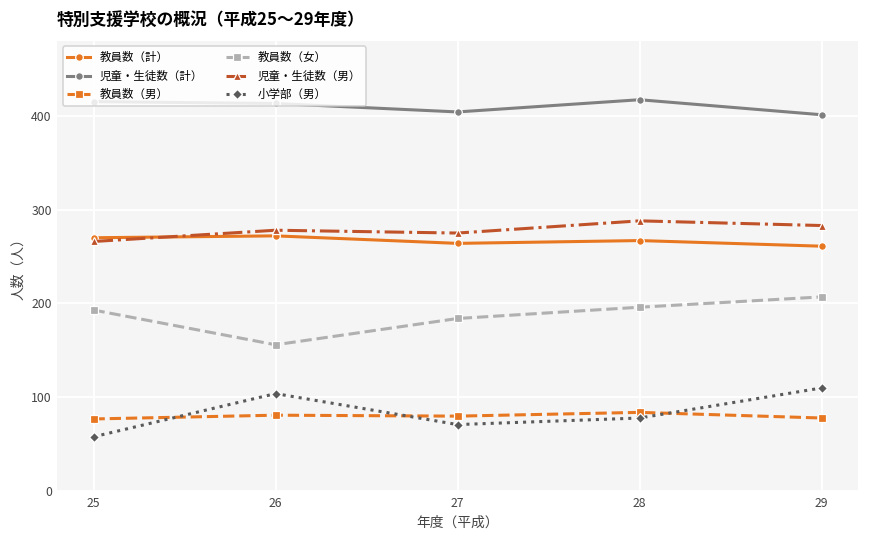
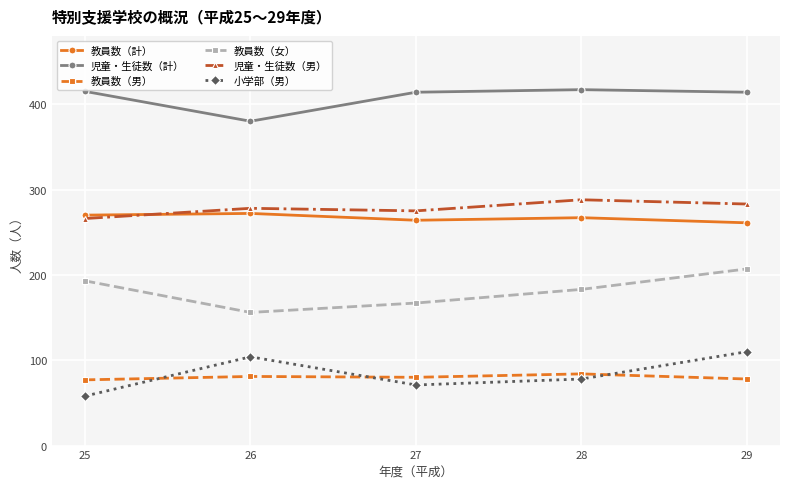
  {
    "児童・生徒数（計）": {
      "25": 420,
-     "26": 410,
-     "27": 400,
+     "26": 380,
+     "27": 410,
      "28": 420,
-     "29": 400
+     "29": 410
    },
    "教員数（女）": {
      "25": 190,
      "26": 160,
-     "27": 180,
-     "28": 200,
+     "27": 170,
+     "28": 180,
      "29": 210
    },
    "小学部（男）": {
      "25": 60,
      "26": 100,
      "27": 70,
      "28": 80,
      "29": 110
    }
  }
